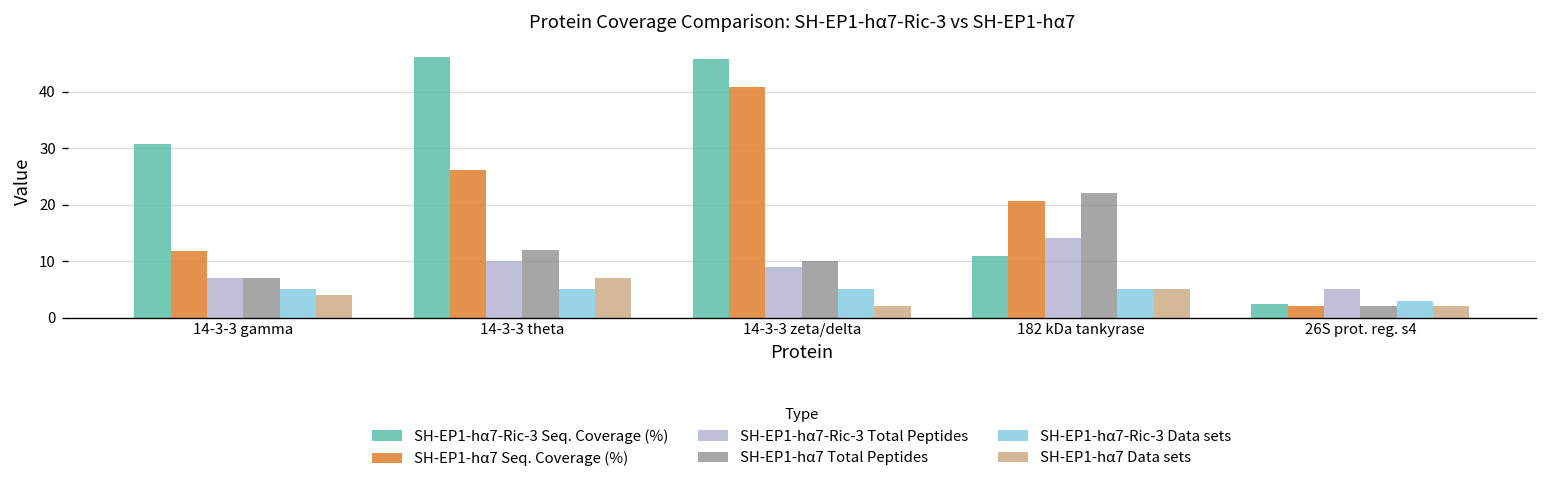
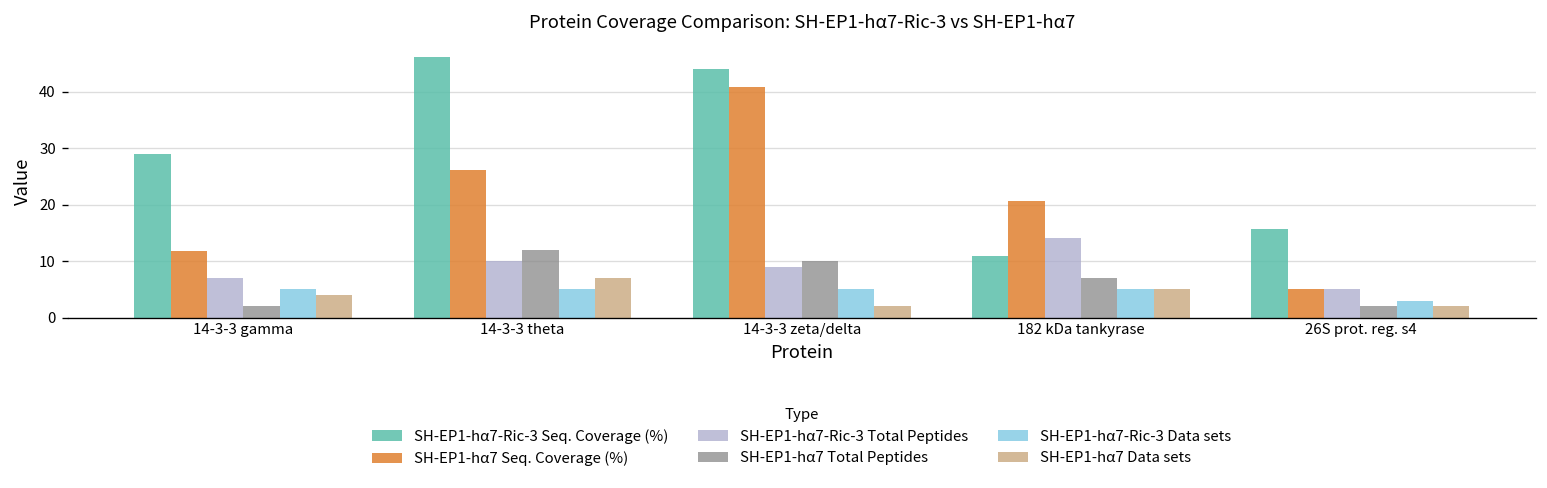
  {
    "SH-EP1-hα7-Ric-3 Seq. Coverage (%)": {
-     "14-3-3 gamma": 31,
+     "14-3-3 gamma": 29,
      "14-3-3 theta": 46,
-     "14-3-3 zeta/delta": 46,
+     "14-3-3 zeta/delta": 44,
      "182 kDa tankyrase": 11,
-     "26S prot. reg. s4": 2
+     "26S prot. reg. s4": 16
    },
    "SH-EP1-hα7 Seq. Coverage (%)": {
      "14-3-3 gamma": 12,
      "14-3-3 theta": 26,
      "14-3-3 zeta/delta": 41,
      "182 kDa tankyrase": 21,
-     "26S prot. reg. s4": 2
+     "26S prot. reg. s4": 5
    },
    "SH-EP1-hα7 Total Peptides": {
-     "14-3-3 gamma": 7,
+     "14-3-3 gamma": 2,
      "14-3-3 theta": 12,
      "14-3-3 zeta/delta": 10,
-     "182 kDa tankyrase": 22,
+     "182 kDa tankyrase": 7,
      "26S prot. reg. s4": 2
    },
    "SH-EP1-hα7 Data sets": {
      "14-3-3 gamma": 4,
      "14-3-3 theta": 7,
      "14-3-3 zeta/delta": 2,
      "182 kDa tankyrase": 5,
      "26S prot. reg. s4": 2
    }
  }
